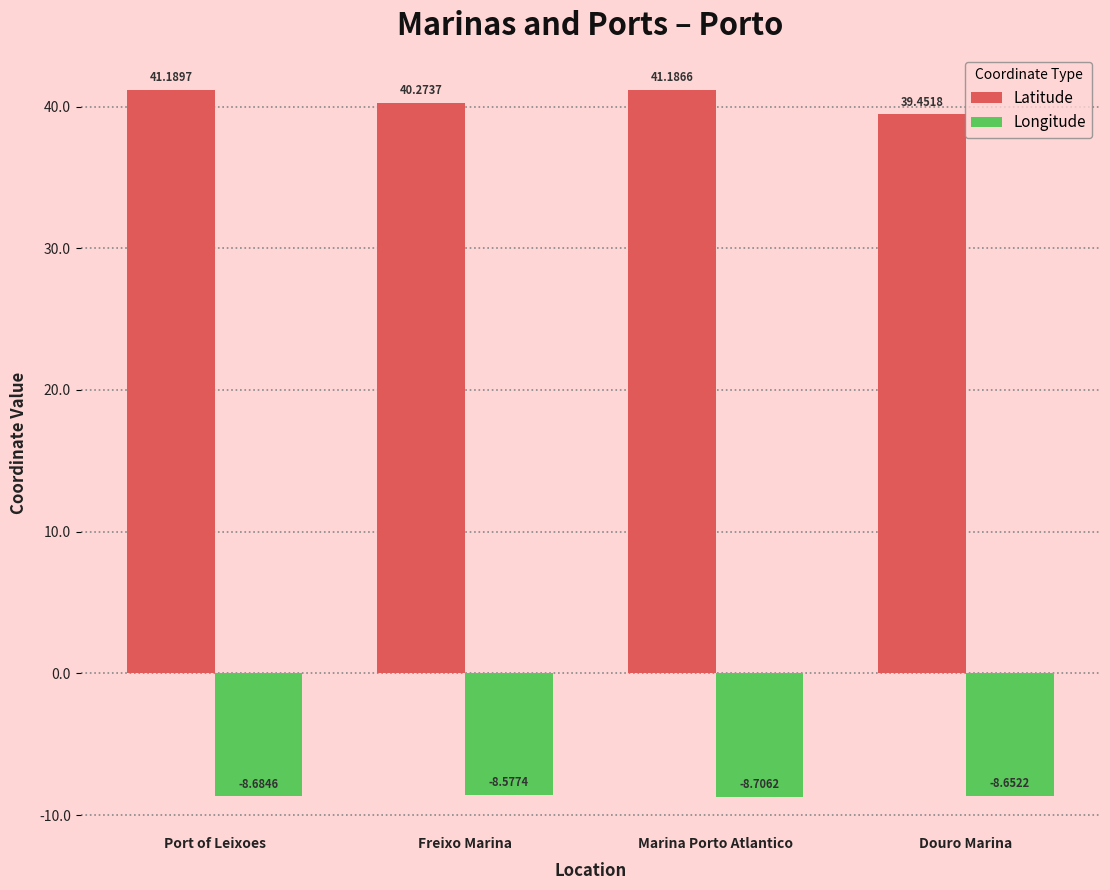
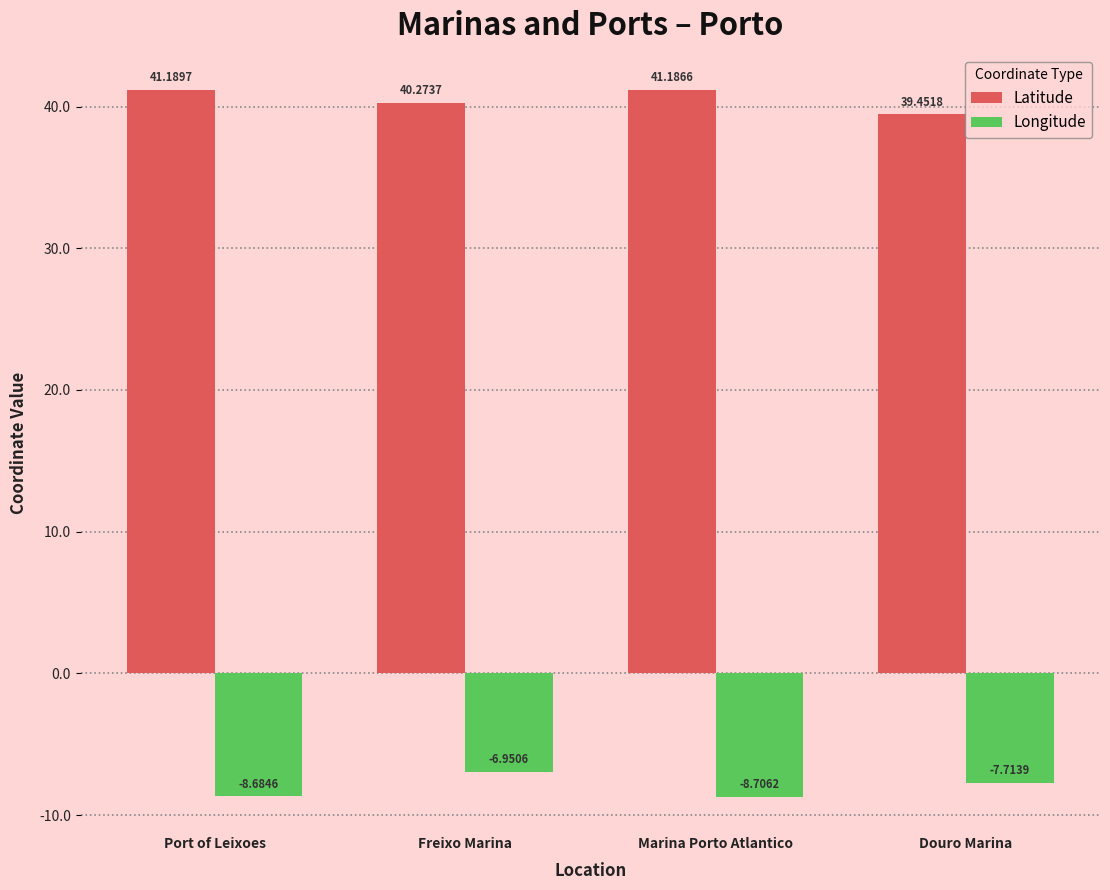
  {
    "Latitude": {
      "Port of Leixoes": 41.1897,
      "Freixo Marina": 40.2737,
      "Marina Porto Atlantico": 41.1866,
      "Douro Marina": 39.4518
    },
    "Longitude": {
      "Port of Leixoes": -8.6846,
-     "Freixo Marina": -8.5774,
+     "Freixo Marina": -6.9506,
      "Marina Porto Atlantico": -8.7062,
-     "Douro Marina": -8.6522
+     "Douro Marina": -7.7139
    }
  }
